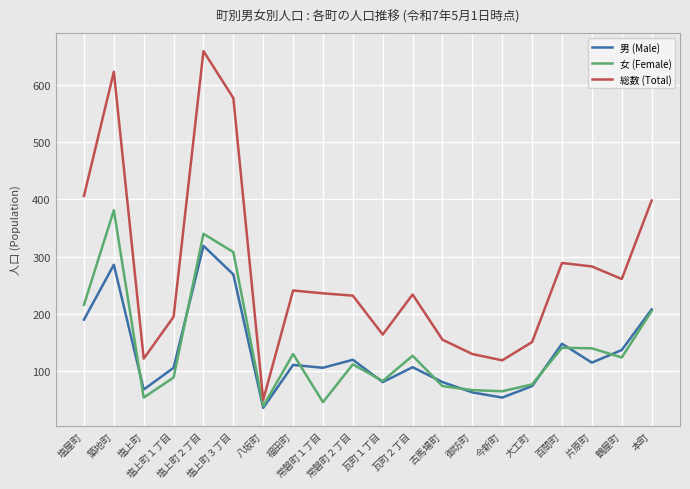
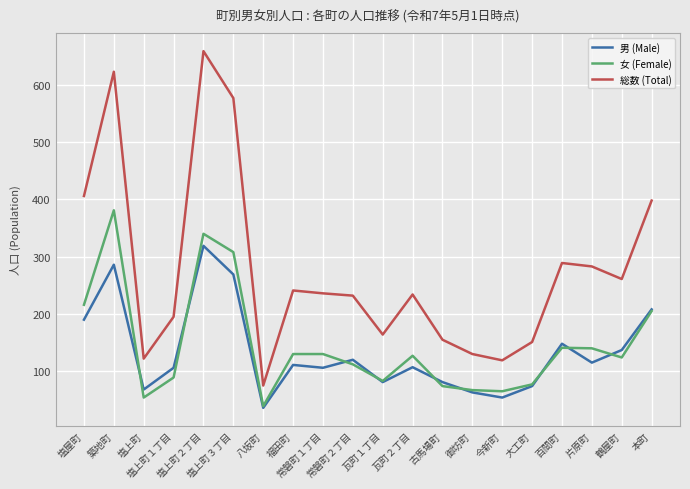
  {
    "男 (Male)": {
      "塩屋町": 190,
      "築地町": 290,
      "塩上町": 70,
      "塩上町１丁目": 110,
      "塩上町２丁目": 320,
      "塩上町３丁目": 270,
      "福田町": 110,
      "常磐町１丁目": 110,
      "常磐町２丁目": 120,
      "瓦町２丁目": 110,
      "古馬場町": 80,
      "今新町": 50,
      "百間町": 150,
      "片原町": 120,
      "鶴屋町": 140
    },
    "女 (Female)": {
      "塩屋町": 220,
      "築地町": 380,
      "塩上町": 50,
      "塩上町１丁目": 90,
      "塩上町２丁目": 340,
      "塩上町３丁目": 310,
      "福田町": 130,
-     "常磐町１丁目": 50,
+     "常磐町１丁目": 130,
      "常磐町２丁目": 110,
      "瓦町２丁目": 130,
      "古馬場町": 70,
      "今新町": 70,
      "百間町": 140,
      "片原町": 140,
      "鶴屋町": 120
    },
    "総数 (Total)": {
      "塩屋町": 410,
      "築地町": 620,
      "塩上町": 120,
      "塩上町１丁目": 200,
      "塩上町２丁目": 660,
      "塩上町３丁目": 580,
-     "八坂町": 50,
+     "八坂町": 80,
      "福田町": 240,
      "常磐町１丁目": 240,
      "常磐町２丁目": 230,
      "瓦町１丁目": 160,
      "瓦町２丁目": 230,
      "古馬場町": 160,
      "御坊町": 130,
      "今新町": 120,
      "大工町": 150,
      "百間町": 290,
      "片原町": 280,
      "鶴屋町": 260,
      "本町": 400
    }
  }
